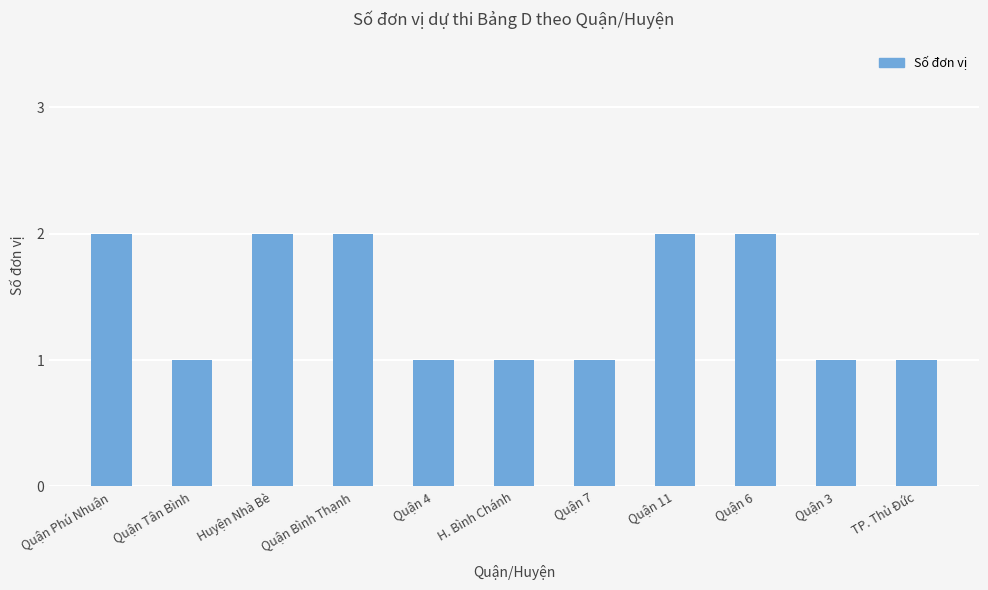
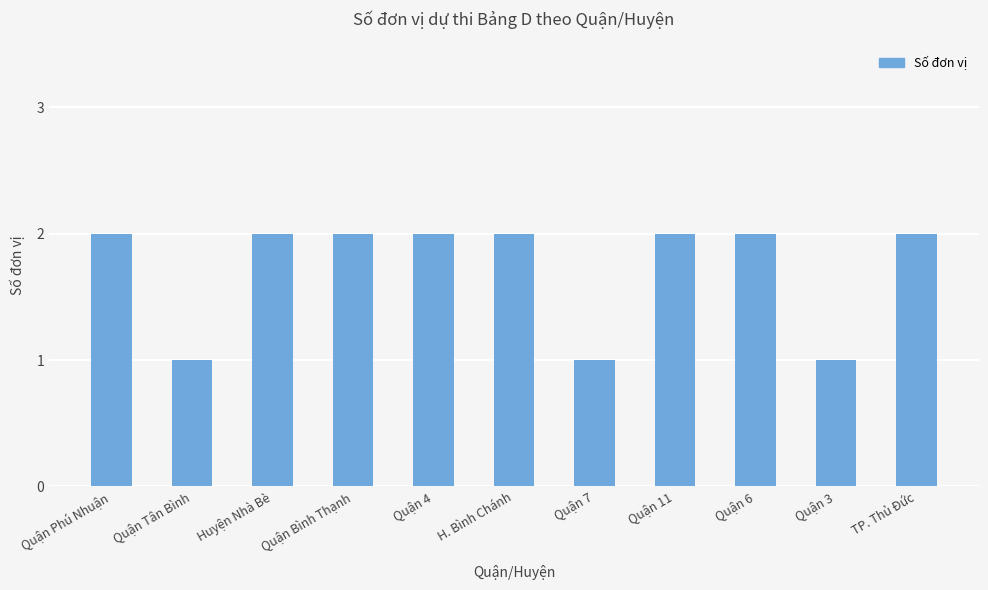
  {
    "Quận Phú Nhuận": 2,
    "Quận Tân Bình": 1,
    "Huyện Nhà Bè": 2,
    "Quận Bình Thạnh": 2,
-   "Quận 4": 1,
-   "H. Bình Chánh": 1,
+   "Quận 4": 2,
+   "H. Bình Chánh": 2,
    "Quận 7": 1,
    "Quận 11": 2,
    "Quận 6": 2,
    "Quận 3": 1,
-   "TP. Thủ Đức": 1
+   "TP. Thủ Đức": 2
  }
